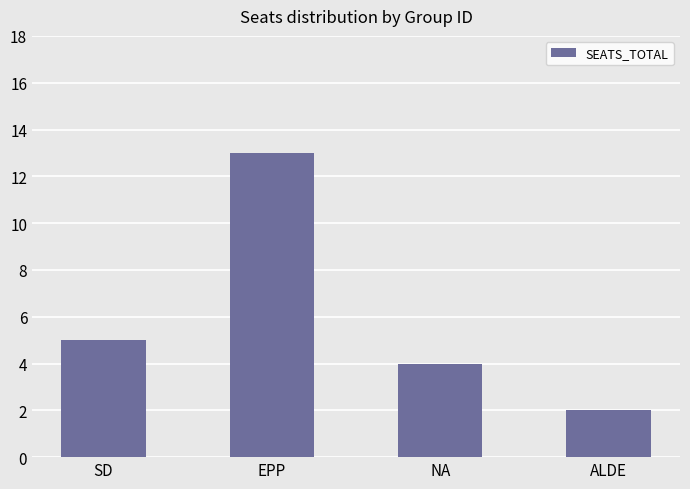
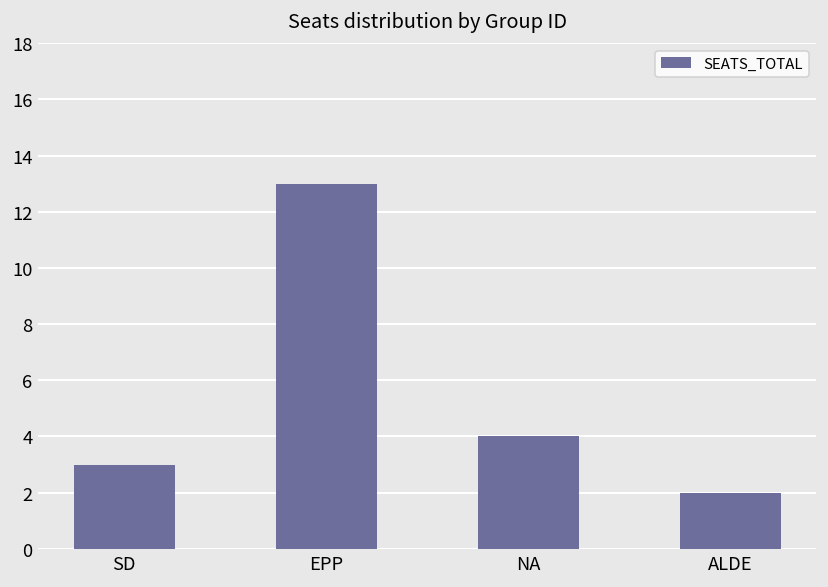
  {
-   "SD": 5,
+   "SD": 3,
    "EPP": 13,
    "NA": 4,
    "ALDE": 2
  }
